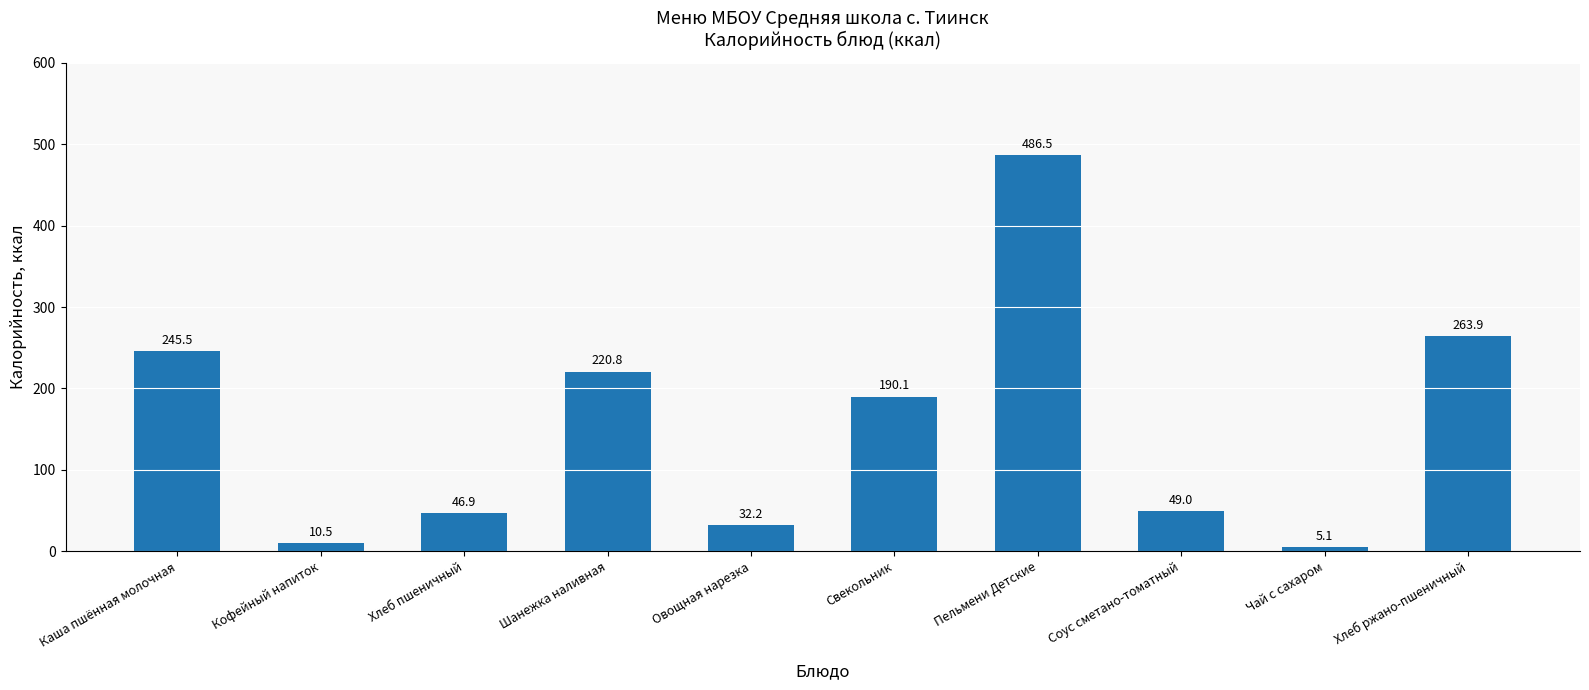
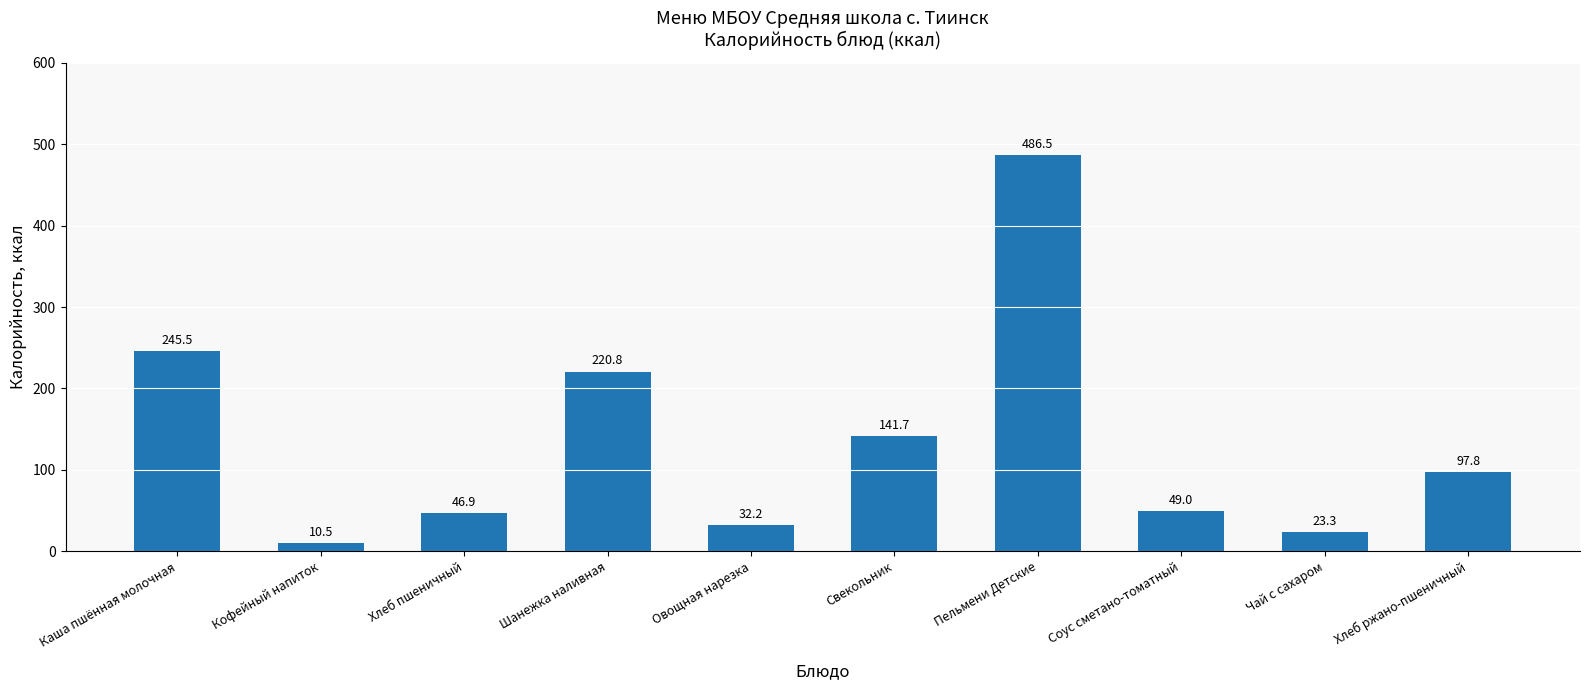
  {
    "Каша пшённая молочная": 245.5,
    "Кофейный напиток": 10.5,
    "Хлеб пшеничный": 46.9,
    "Шанежка наливная": 220.8,
    "Овощная нарезка": 32.2,
-   "Свекольник": 190.1,
+   "Свекольник": 141.7,
    "Пельмени Детские": 486.5,
    "Соус сметано-томатный": 49.0,
-   "Чай с сахаром": 5.1,
-   "Хлеб ржано-пшеничный": 263.9
+   "Чай с сахаром": 23.3,
+   "Хлеб ржано-пшеничный": 97.8
  }
